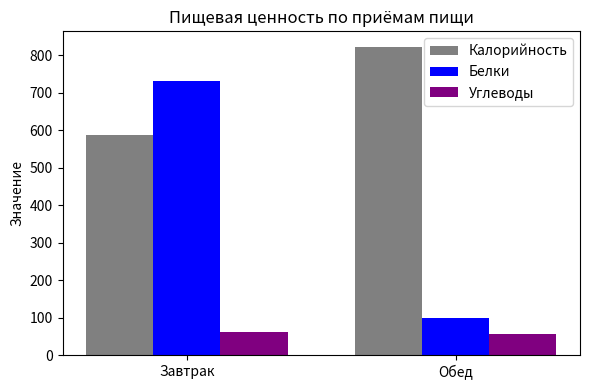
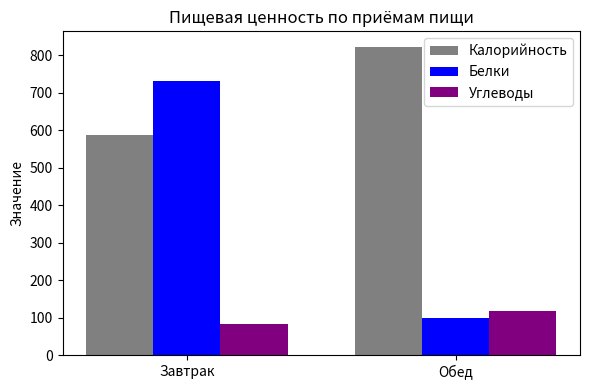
  {
    "Калорийность": {
      "Завтрак": 590,
      "Обед": 820
    },
    "Белки": {
      "Завтрак": 730,
      "Обед": 100
    },
    "Углеводы": {
-     "Завтрак": 60,
-     "Обед": 60
+     "Завтрак": 80,
+     "Обед": 120
    }
  }
